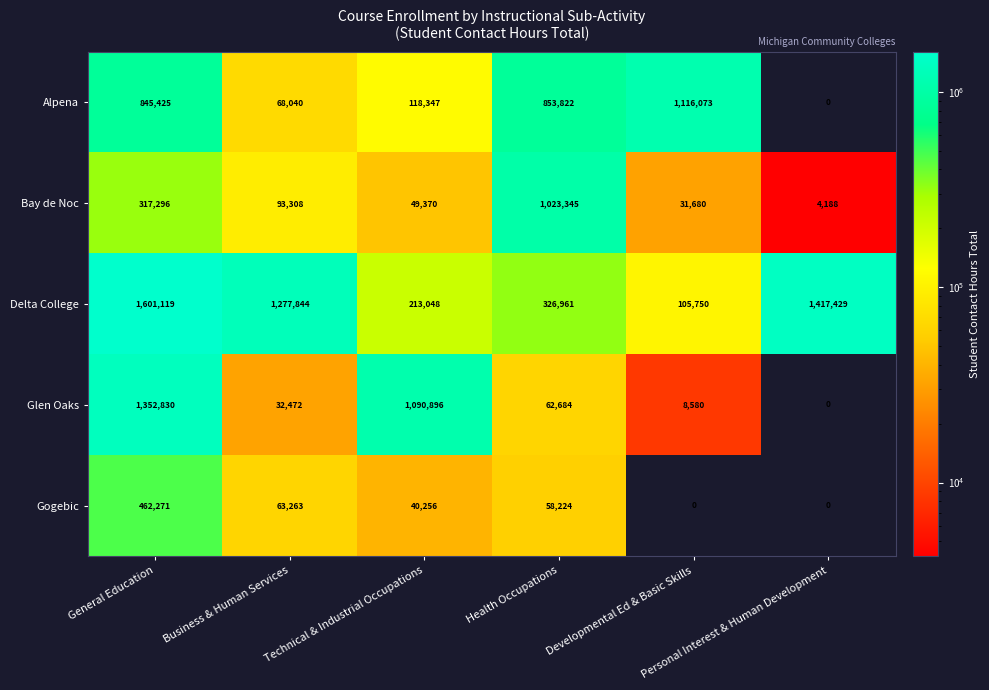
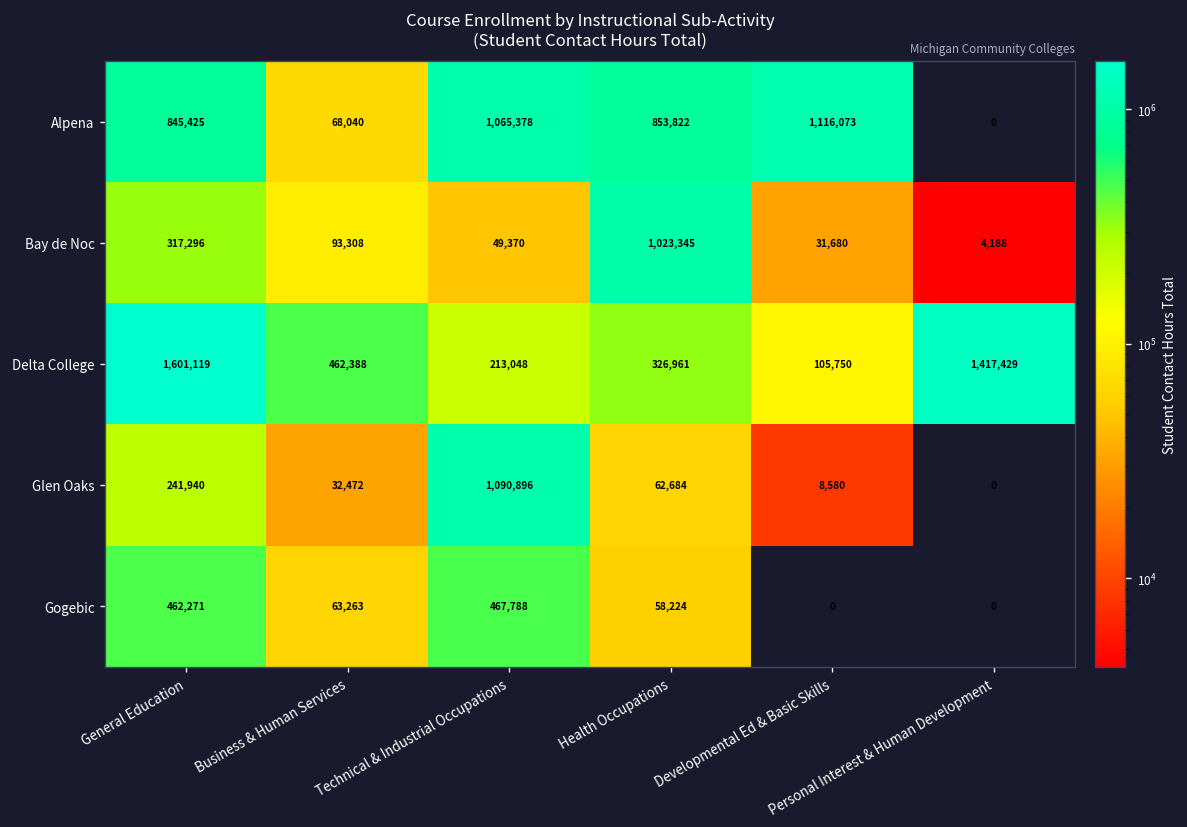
  {
    "Alpena": {
      "General Education": "845,425",
      "Business & Human Services": "68,040",
-     "Technical & Industrial Occupations": "118,347",
+     "Technical & Industrial Occupations": "1,065,378",
      "Health Occupations": "853,822",
      "Developmental Ed & Basic Skills": "1,116,073"
    },
    "Bay de Noc": {
      "General Education": "317,296",
      "Business & Human Services": "93,308",
      "Technical & Industrial Occupations": "49,370",
      "Health Occupations": "1,023,345",
      "Developmental Ed & Basic Skills": "31,680",
      "Personal Interest & Human Development": "4,188"
    },
    "Delta College": {
      "General Education": "1,601,119",
-     "Business & Human Services": "1,277,844",
+     "Business & Human Services": "462,388",
      "Technical & Industrial Occupations": "213,048",
      "Health Occupations": "326,961",
      "Developmental Ed & Basic Skills": "105,750",
      "Personal Interest & Human Development": "1,417,429"
    },
    "Glen Oaks": {
-     "General Education": "1,352,830",
+     "General Education": "241,940",
      "Business & Human Services": "32,472",
      "Technical & Industrial Occupations": "1,090,896",
      "Health Occupations": "62,684",
      "Developmental Ed & Basic Skills": "8,580"
    },
    "Gogebic": {
      "General Education": "462,271",
      "Business & Human Services": "63,263",
-     "Technical & Industrial Occupations": "40,256",
+     "Technical & Industrial Occupations": "467,788",
      "Health Occupations": "58,224"
    }
  }
